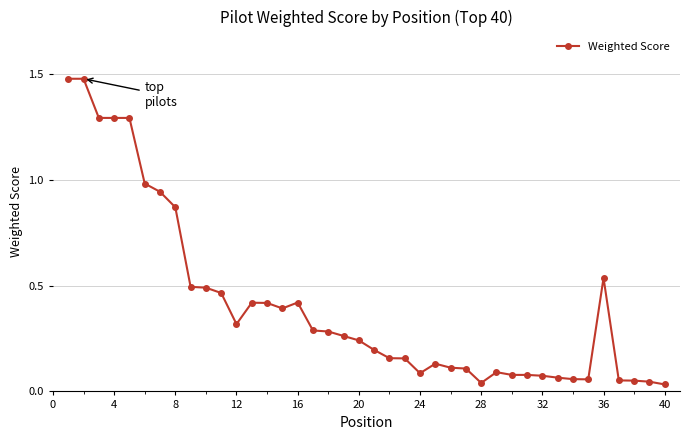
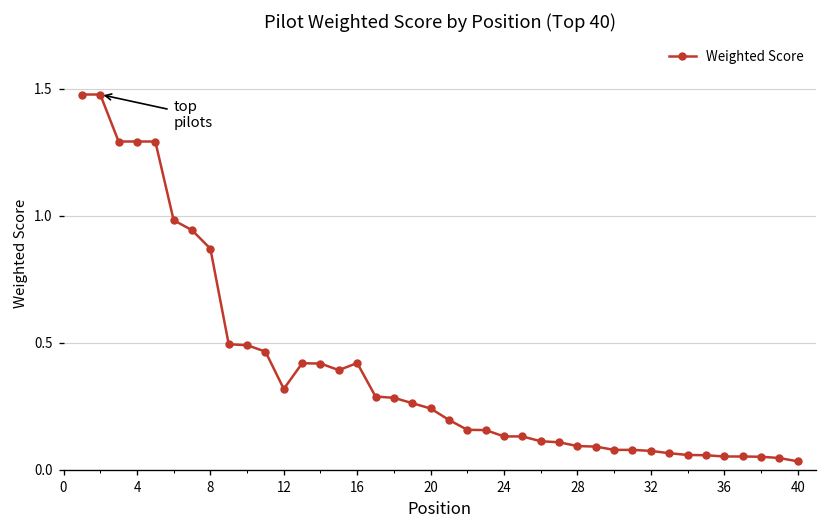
  {
    "4": 1.29,
    "8": 0.87,
    "12": 0.32,
    "16": 0.42,
    "20": 0.24,
-   "24": 0.09,
-   "28": 0.04,
+   "24": 0.13,
+   "28": 0.09,
    "32": 0.07,
-   "36": 0.54,
+   "36": 0.05,
    "40": 0.03
  }
